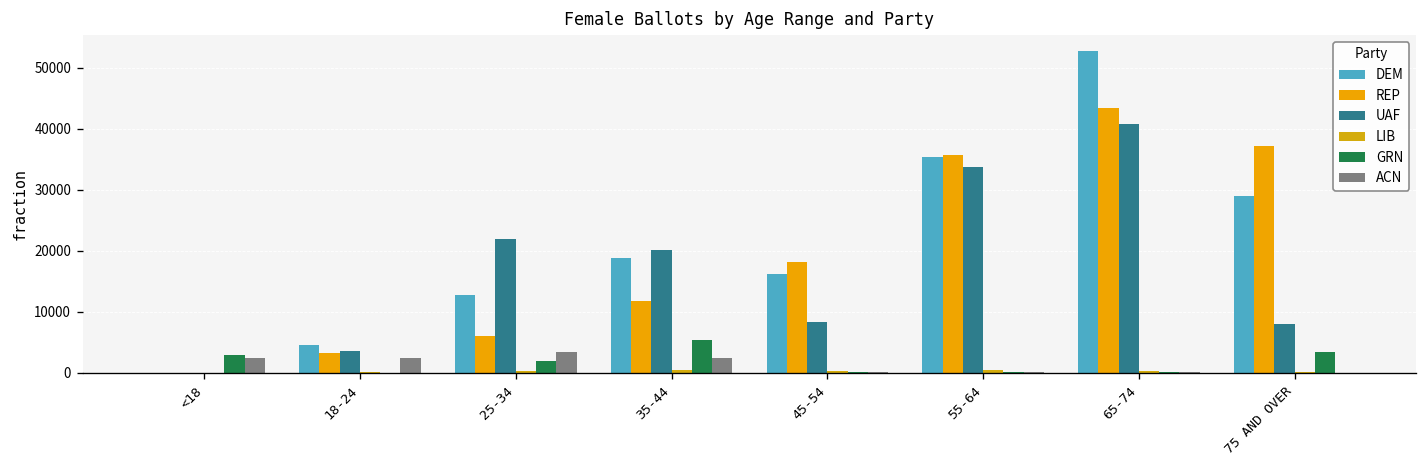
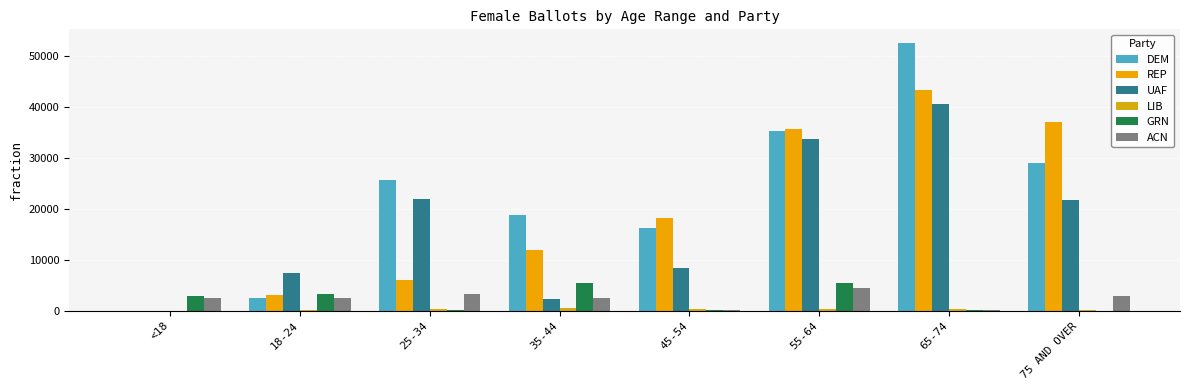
  {
    "DEM": {
-     "18-24": 5000,
-     "25-34": 13000,
+     "18-24": 2000,
+     "25-34": 26000,
      "35-44": 19000,
      "45-54": 16000,
      "55-64": 35000,
      "65-74": 53000,
      "75 AND OVER": 29000
    },
    "UAF": {
-     "18-24": 4000,
+     "18-24": 7000,
      "25-34": 22000,
-     "35-44": 20000,
+     "35-44": 2000,
      "45-54": 8000,
      "55-64": 34000,
      "65-74": 41000,
-     "75 AND OVER": 8000
+     "75 AND OVER": 22000
    },
    "GRN": {
      "<18": 3000,
-     "18-24": 0,
-     "25-34": 2000,
+     "18-24": 3000,
+     "25-34": 0,
      "35-44": 5000,
-     "55-64": 0,
-     "75 AND OVER": 3000
+     "55-64": 5000,
+     "75 AND OVER": 0
    },
    "ACN": {
      "<18": 2000,
      "18-24": 2000,
      "25-34": 3000,
      "35-44": 2000,
-     "55-64": 0,
-     "75 AND OVER": 0
+     "55-64": 5000,
+     "75 AND OVER": 3000
    }
  }
